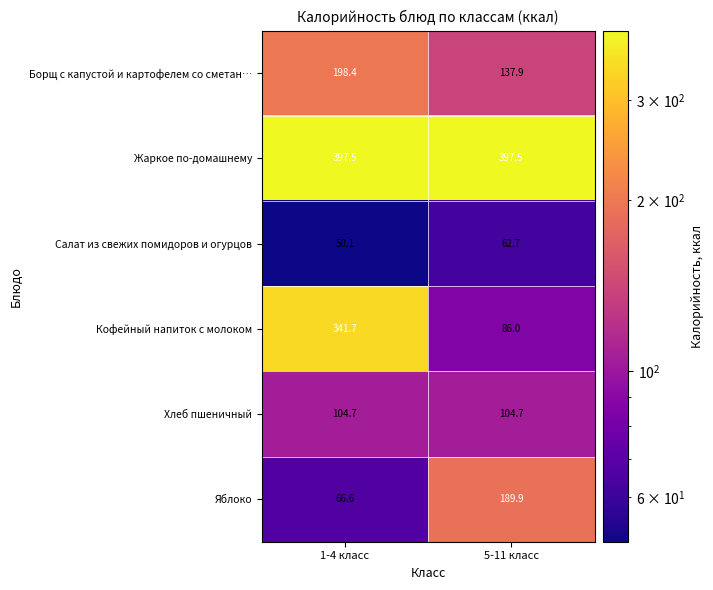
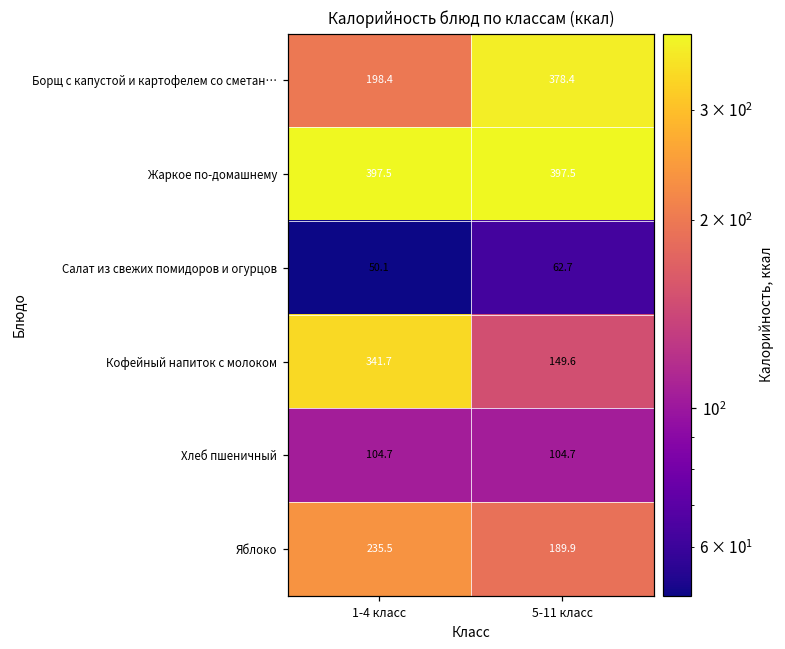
  {
    "Борщ с капустой и картофелем со сметан…": {
      "1-4 класс": 198.4,
-     "5-11 класс": 137.9
+     "5-11 класс": 378.4
    },
    "Жаркое по-домашнему": {
      "1-4 класс": 397.5,
      "5-11 класс": 397.5
    },
    "Салат из свежих помидоров и огурцов": {
      "1-4 класс": 50.1,
      "5-11 класс": 62.7
    },
    "Кофейный напиток с молоком": {
      "1-4 класс": 341.7,
-     "5-11 класс": 86.0
+     "5-11 класс": 149.6
    },
    "Хлеб пшеничный": {
      "1-4 класс": 104.7,
      "5-11 класс": 104.7
    },
    "Яблоко": {
-     "1-4 класс": 66.6,
+     "1-4 класс": 235.5,
      "5-11 класс": 189.9
    }
  }
